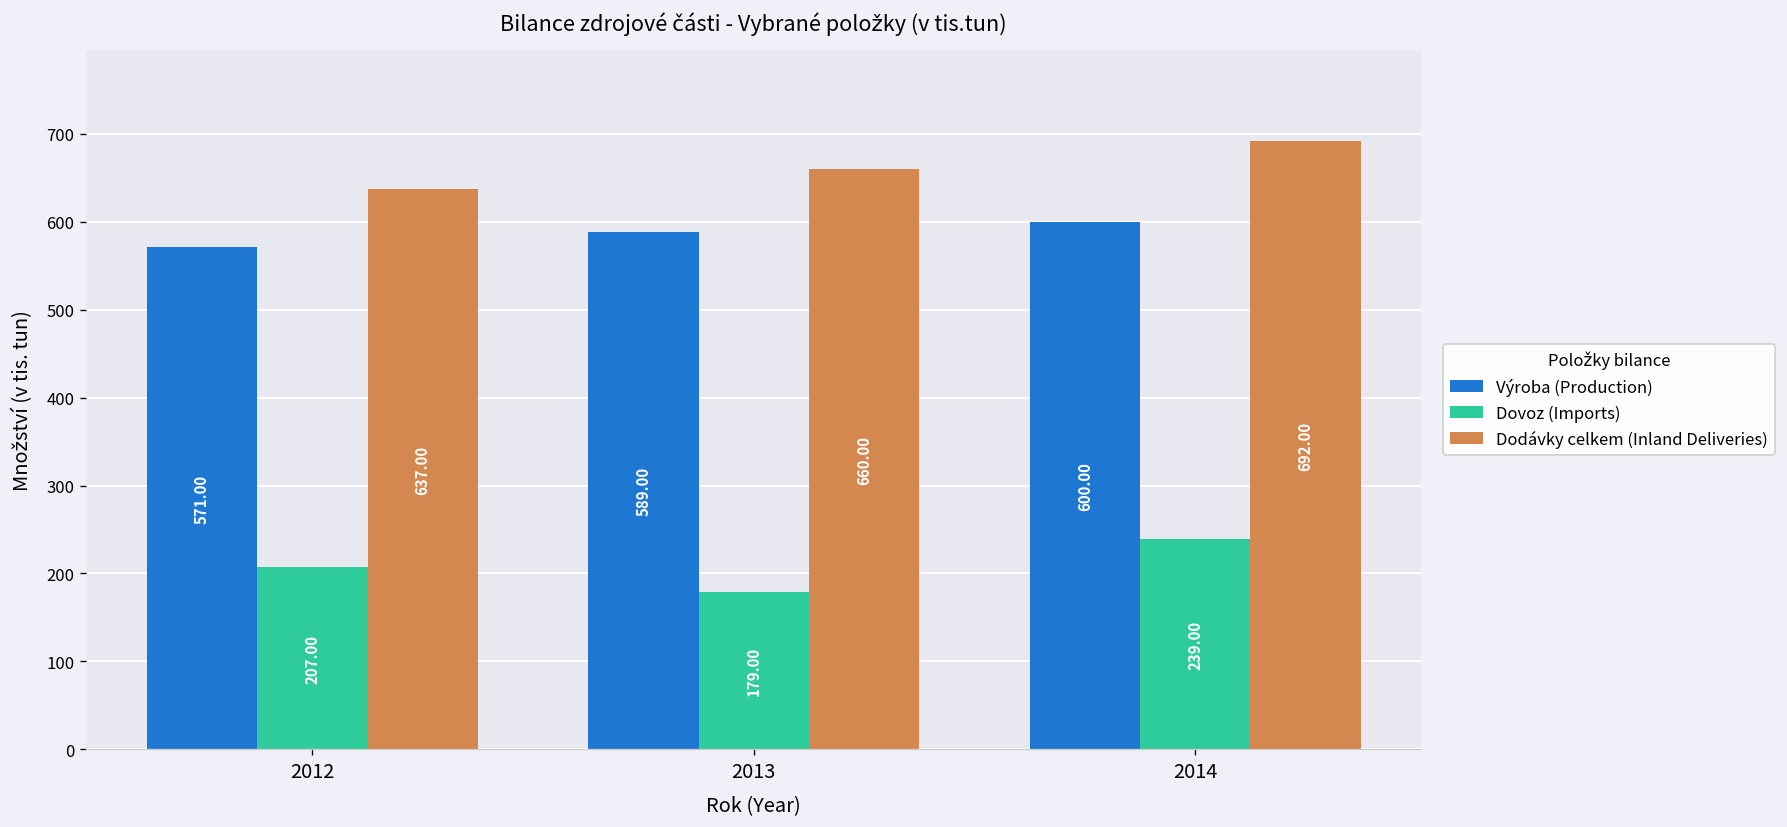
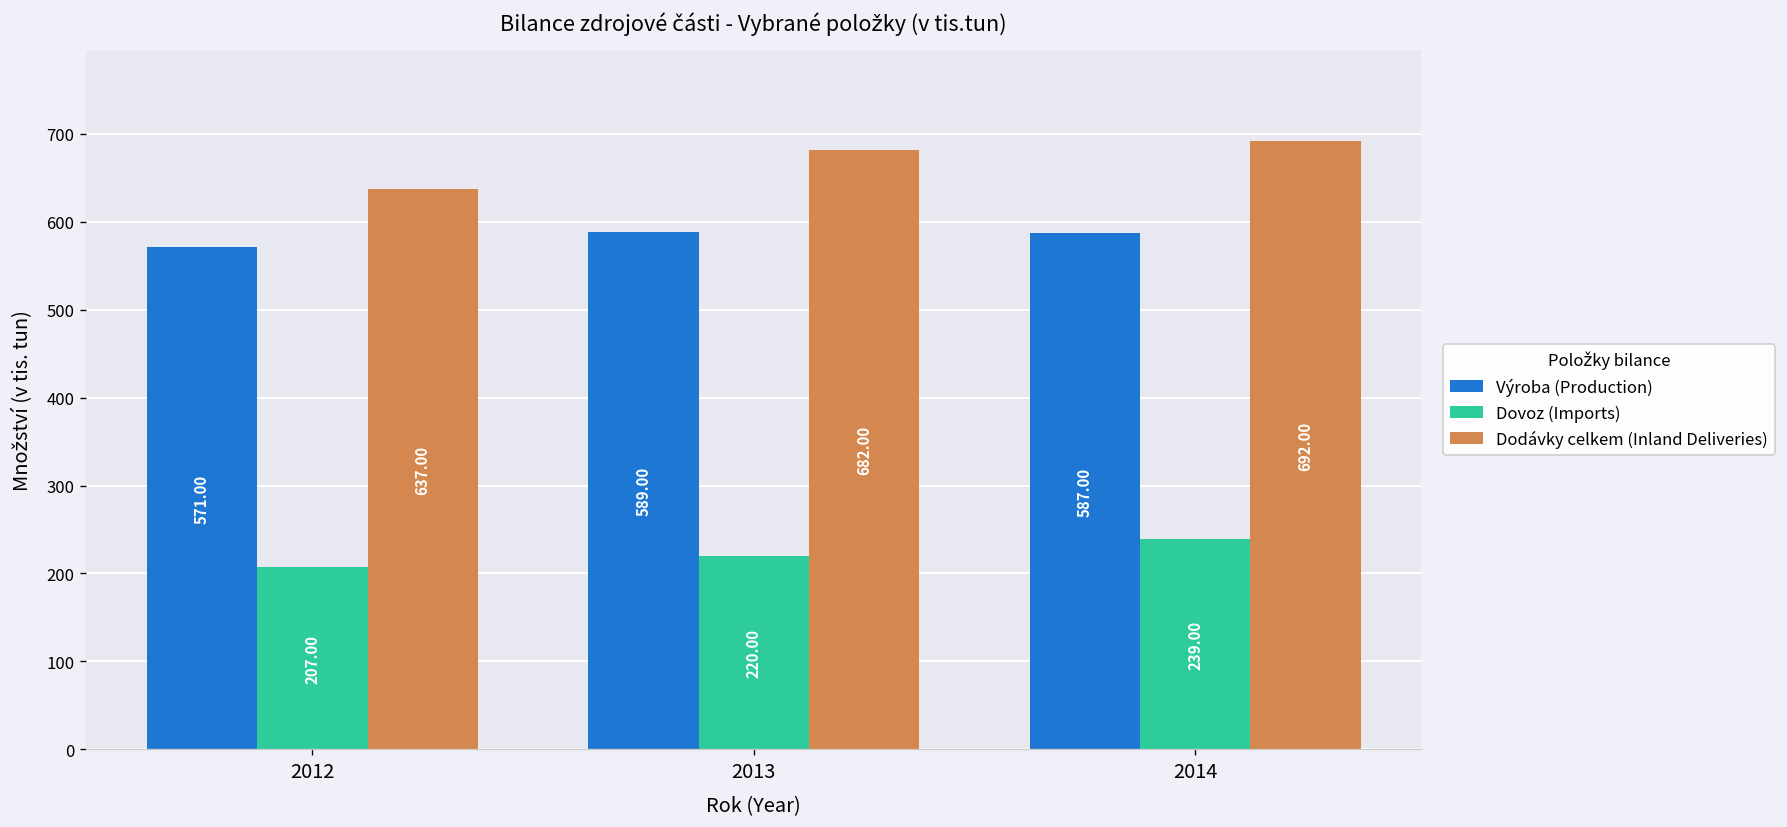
  {
    "Výroba (Production)": {
      "2012": 571.00,
      "2013": 589.00,
-     "2014": 600.00
+     "2014": 587.00
    },
    "Dovoz (Imports)": {
      "2012": 207.00,
-     "2013": 179.00,
+     "2013": 220.00,
      "2014": 239.00
    },
    "Dodávky celkem (Inland Deliveries)": {
      "2012": 637.00,
-     "2013": 660.00,
+     "2013": 682.00,
      "2014": 692.00
    }
  }
